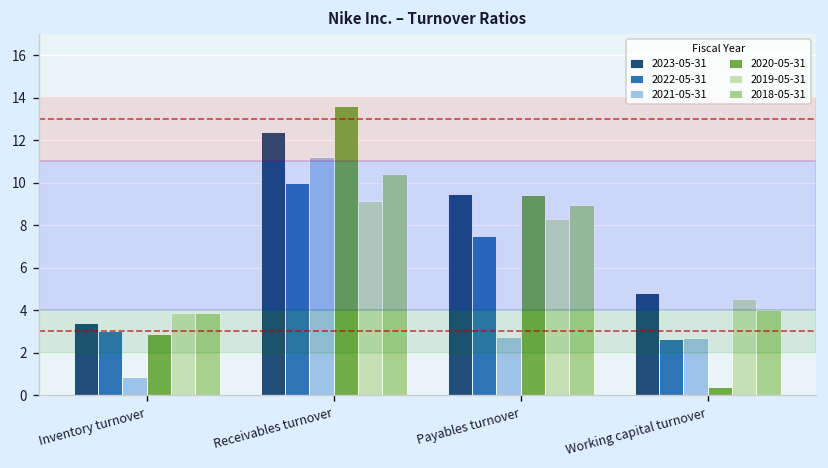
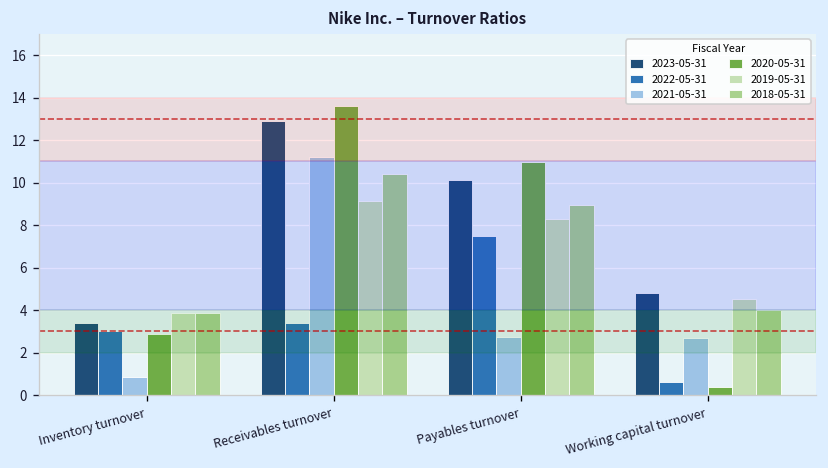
  {
    "2023-05-31": {
      "Inventory turnover": 3.4,
-     "Receivables turnover": 12.4,
-     "Payables turnover": 9.5,
+     "Receivables turnover": 12.9,
+     "Payables turnover": 10.1,
      "Working capital turnover": 4.8
    },
    "2022-05-31": {
      "Inventory turnover": 3.0,
-     "Receivables turnover": 10.0,
+     "Receivables turnover": 3.4,
      "Payables turnover": 7.5,
-     "Working capital turnover": 2.7
+     "Working capital turnover": 0.6
    },
    "2021-05-31": {
      "Inventory turnover": 0.9,
      "Receivables turnover": 11.2,
      "Payables turnover": 2.7,
      "Working capital turnover": 2.7
    },
    "2020-05-31": {
      "Inventory turnover": 2.9,
      "Receivables turnover": 13.6,
-     "Payables turnover": 9.4,
+     "Payables turnover": 11.0,
      "Working capital turnover": 0.4
    }
  }
